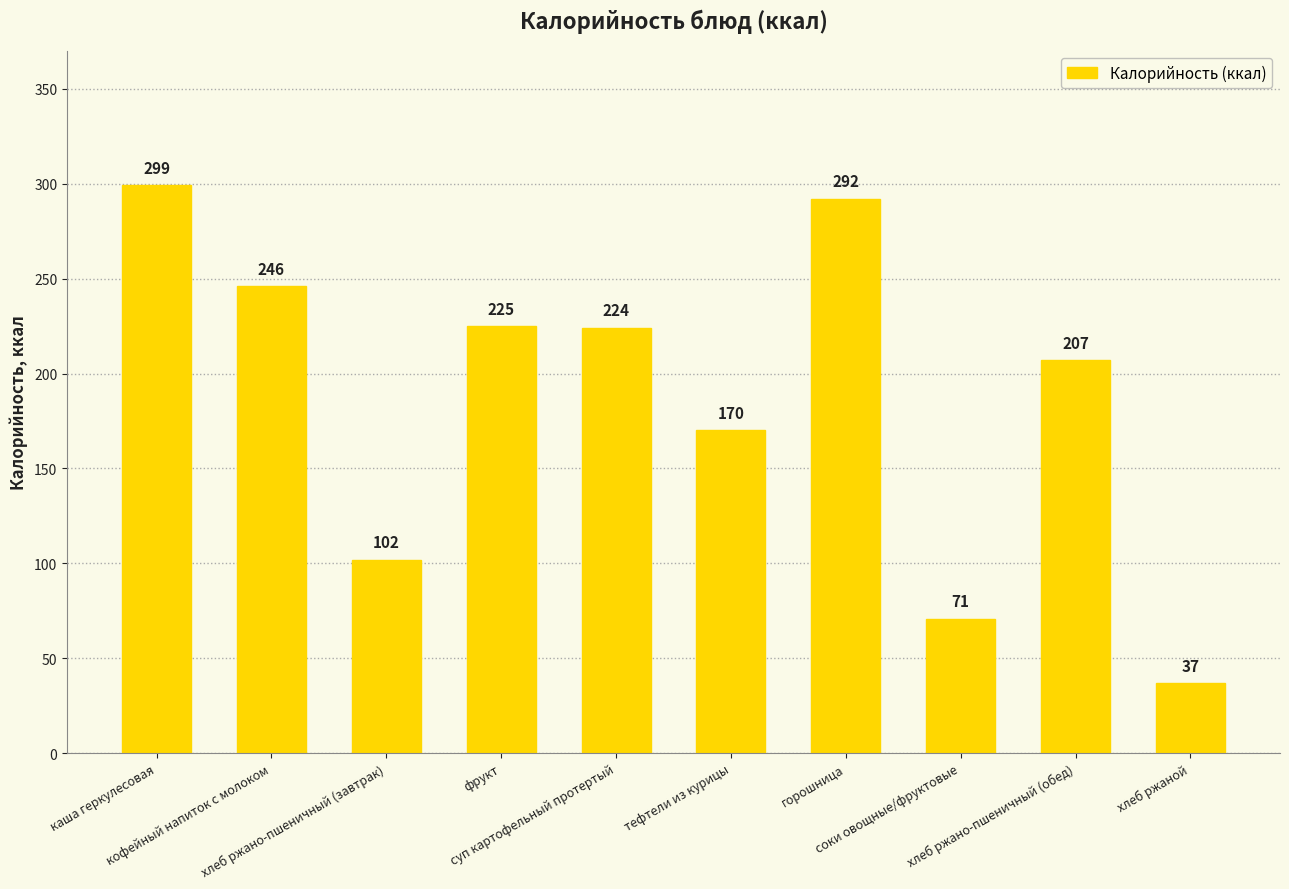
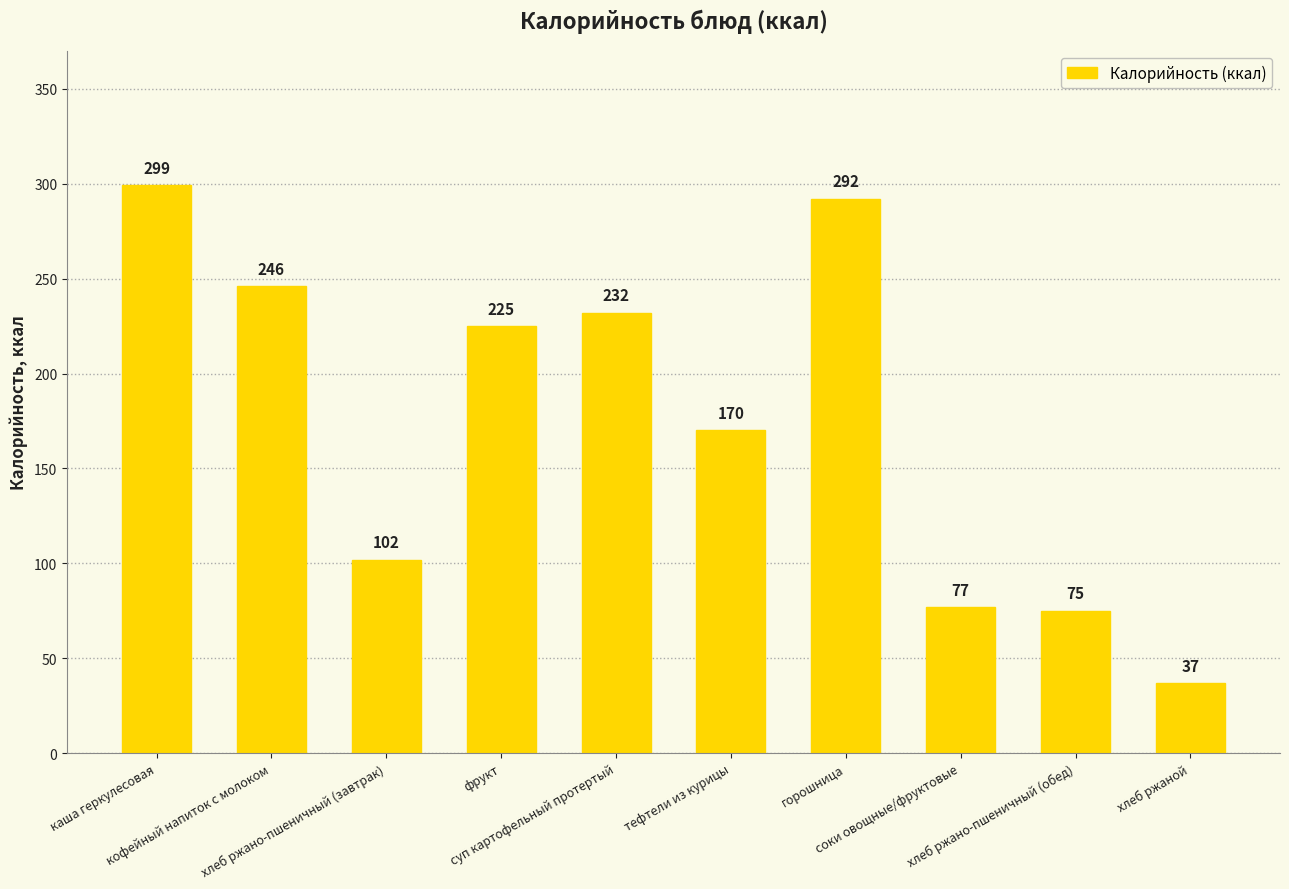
  {
    "каша геркулесовая": 299,
    "кофейный напиток с молоком": 246,
    "хлеб ржано-пшеничный (завтрак)": 102,
    "фрукт": 225,
-   "суп картофельный протертый": 224,
+   "суп картофельный протертый": 232,
    "тефтели из курицы": 170,
    "горошница": 292,
-   "соки овощные/фруктовые": 71,
-   "хлеб ржано-пшеничный (обед)": 207,
+   "соки овощные/фруктовые": 77,
+   "хлеб ржано-пшеничный (обед)": 75,
    "хлеб ржаной": 37
  }
